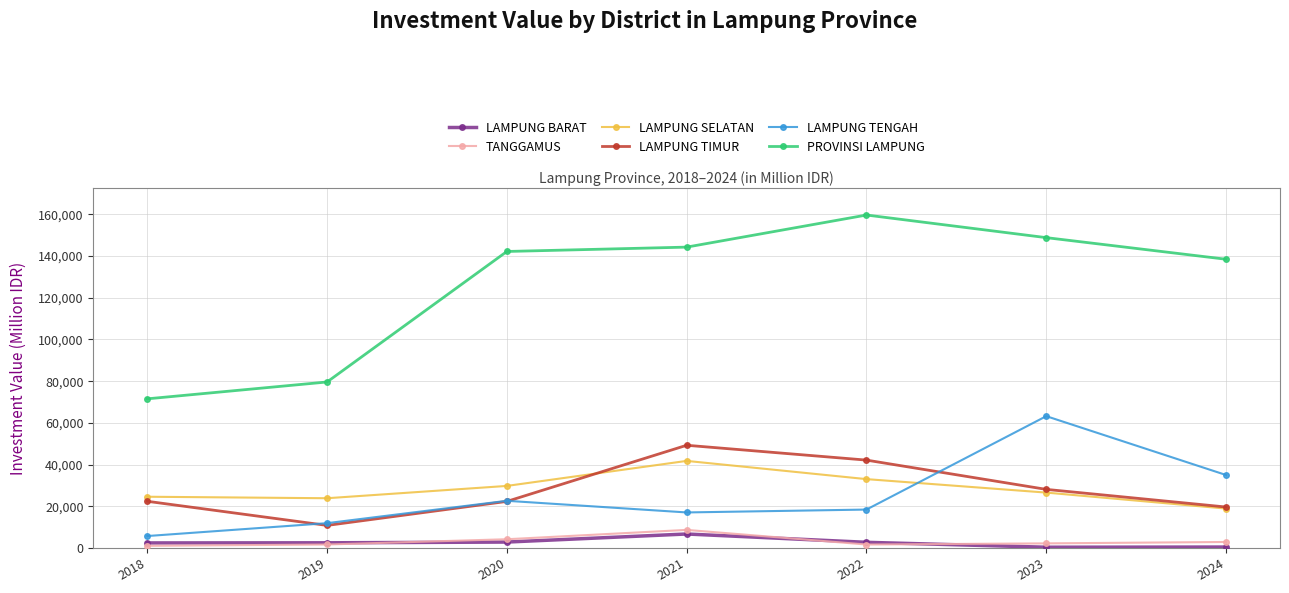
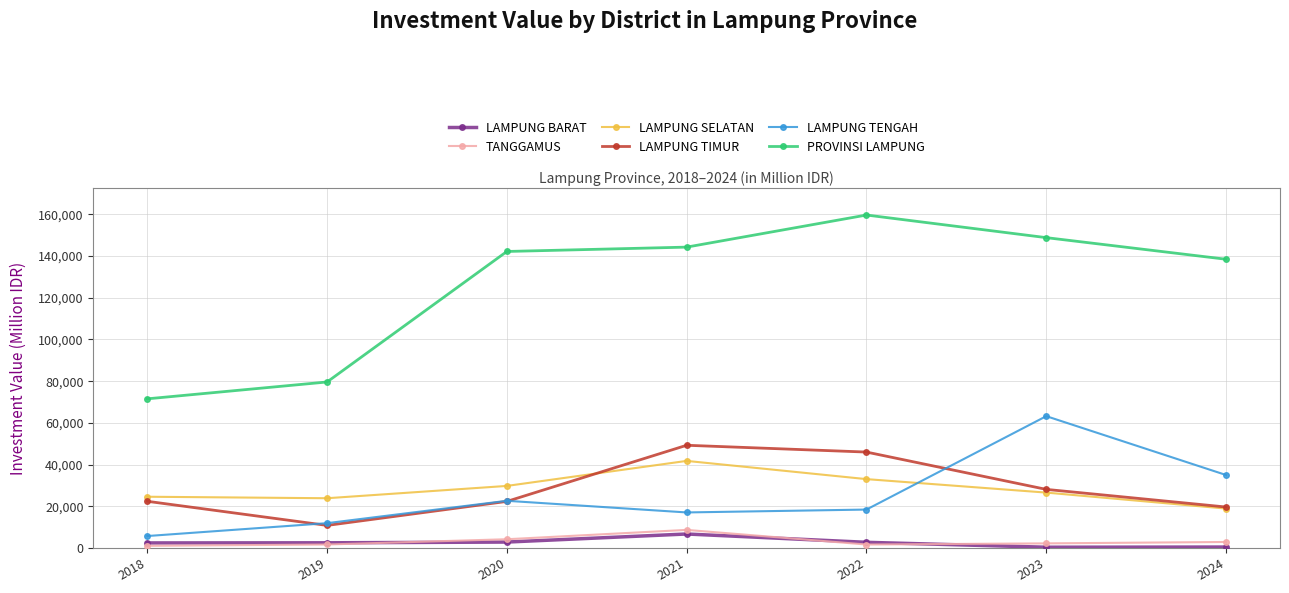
  {
    "LAMPUNG BARAT": {
      "2018": "2,000",
      "2020": "3,000",
      "2021": "7,000",
      "2023": "0",
      "2024": "0"
    },
    "TANGGAMUS": {
      "2018": "1,000",
      "2020": "4,000",
      "2021": "9,000",
      "2023": "2,000",
      "2024": "3,000"
    },
    "LAMPUNG SELATAN": {
      "2018": "25,000",
      "2019": "24,000",
      "2020": "30,000",
      "2021": "42,000",
      "2022": "33,000",
      "2023": "27,000"
    },
    "LAMPUNG TIMUR": {
      "2018": "22,000",
      "2021": "49,000",
-     "2022": "42,000",
+     "2022": "46,000",
      "2023": "28,000"
    },
    "LAMPUNG TENGAH": {
      "2018": "6,000",
      "2021": "17,000",
      "2022": "18,000",
      "2023": "63,000",
      "2024": "35,000"
    },
    "PROVINSI LAMPUNG": {
      "2018": "72,000",
      "2019": "80,000",
      "2020": "142,000",
      "2021": "144,000",
      "2022": "160,000",
      "2023": "149,000",
      "2024": "138,000"
    }
  }
